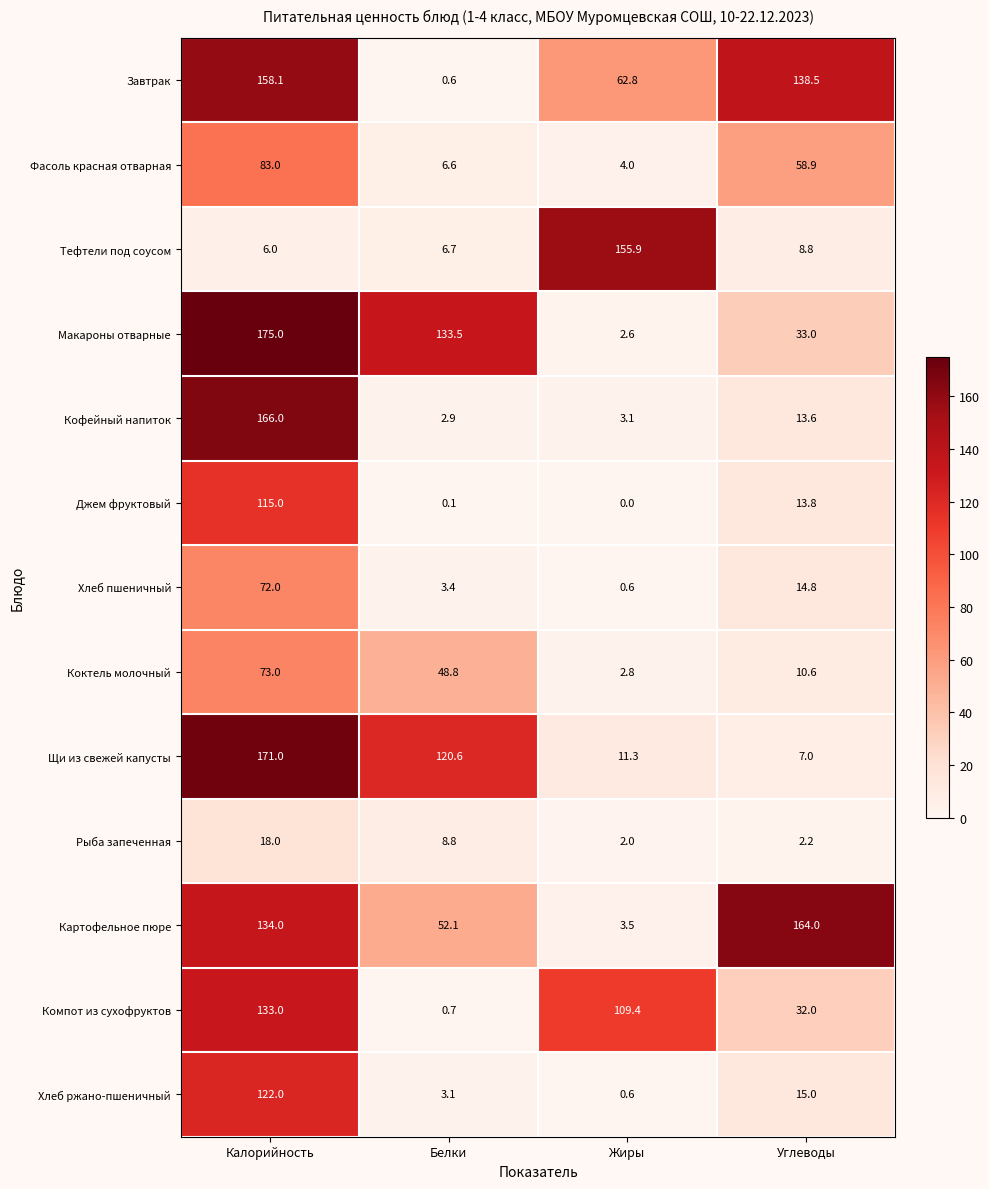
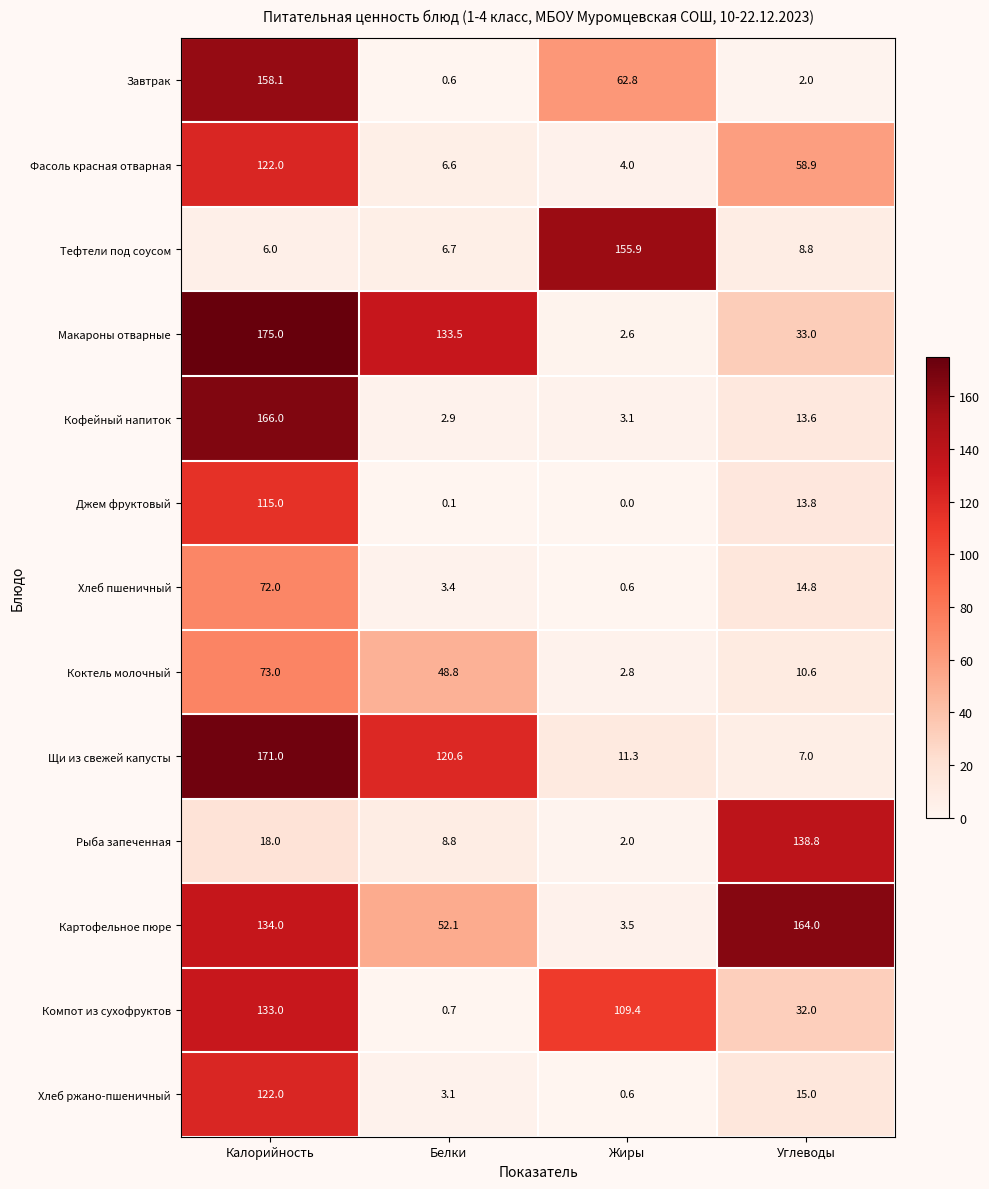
  {
    "Завтрак": {
      "Калорийность": 158.1,
      "Белки": 0.6,
      "Жиры": 62.8,
-     "Углеводы": 138.5
+     "Углеводы": 2.0
    },
    "Фасоль красная отварная": {
-     "Калорийность": 83.0,
+     "Калорийность": 122.0,
      "Белки": 6.6,
      "Жиры": 4.0,
      "Углеводы": 58.9
    },
    "Тефтели под соусом": {
      "Калорийность": 6.0,
      "Белки": 6.7,
      "Жиры": 155.9,
      "Углеводы": 8.8
    },
    "Макароны отварные": {
      "Калорийность": 175.0,
      "Белки": 133.5,
      "Жиры": 2.6,
      "Углеводы": 33.0
    },
    "Кофейный напиток": {
      "Калорийность": 166.0,
      "Белки": 2.9,
      "Жиры": 3.1,
      "Углеводы": 13.6
    },
    "Джем фруктовый": {
      "Калорийность": 115.0,
      "Белки": 0.1,
      "Жиры": 0.0,
      "Углеводы": 13.8
    },
    "Хлеб пшеничный": {
      "Калорийность": 72.0,
      "Белки": 3.4,
      "Жиры": 0.6,
      "Углеводы": 14.8
    },
    "Коктель молочный": {
      "Калорийность": 73.0,
      "Белки": 48.8,
      "Жиры": 2.8,
      "Углеводы": 10.6
    },
    "Щи из свежей капусты": {
      "Калорийность": 171.0,
      "Белки": 120.6,
      "Жиры": 11.3,
      "Углеводы": 7.0
    },
    "Рыба запеченная": {
      "Калорийность": 18.0,
      "Белки": 8.8,
      "Жиры": 2.0,
-     "Углеводы": 2.2
+     "Углеводы": 138.8
    },
    "Картофельное пюре": {
      "Калорийность": 134.0,
      "Белки": 52.1,
      "Жиры": 3.5,
      "Углеводы": 164.0
    },
    "Компот из сухофруктов": {
      "Калорийность": 133.0,
      "Белки": 0.7,
      "Жиры": 109.4,
      "Углеводы": 32.0
    },
    "Хлеб ржано-пшеничный": {
      "Калорийность": 122.0,
      "Белки": 3.1,
      "Жиры": 0.6,
      "Углеводы": 15.0
    }
  }
